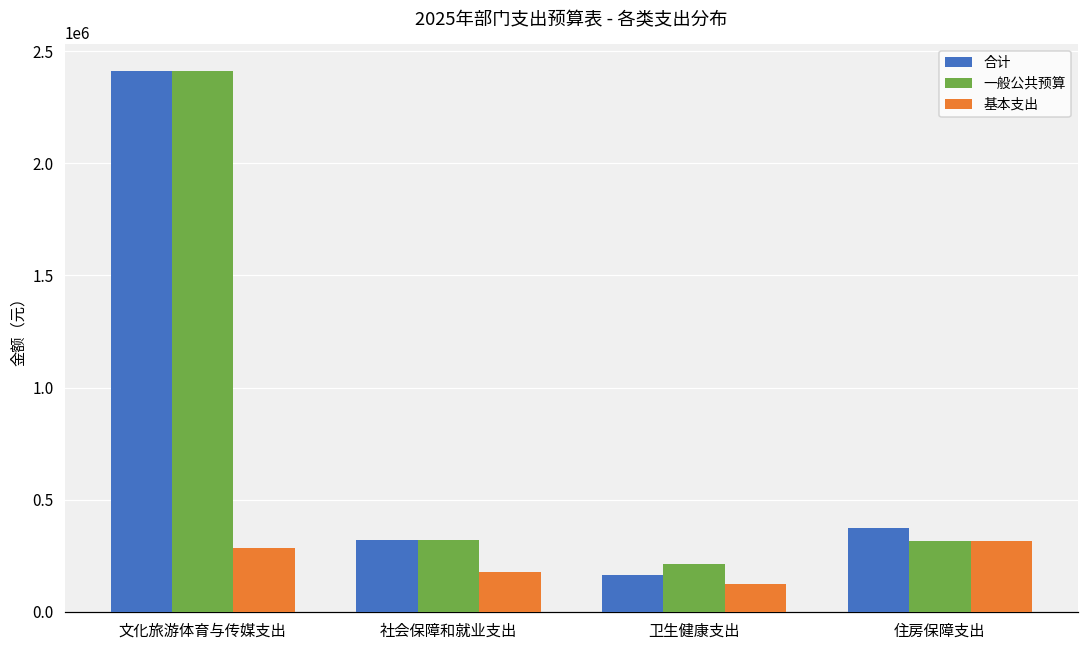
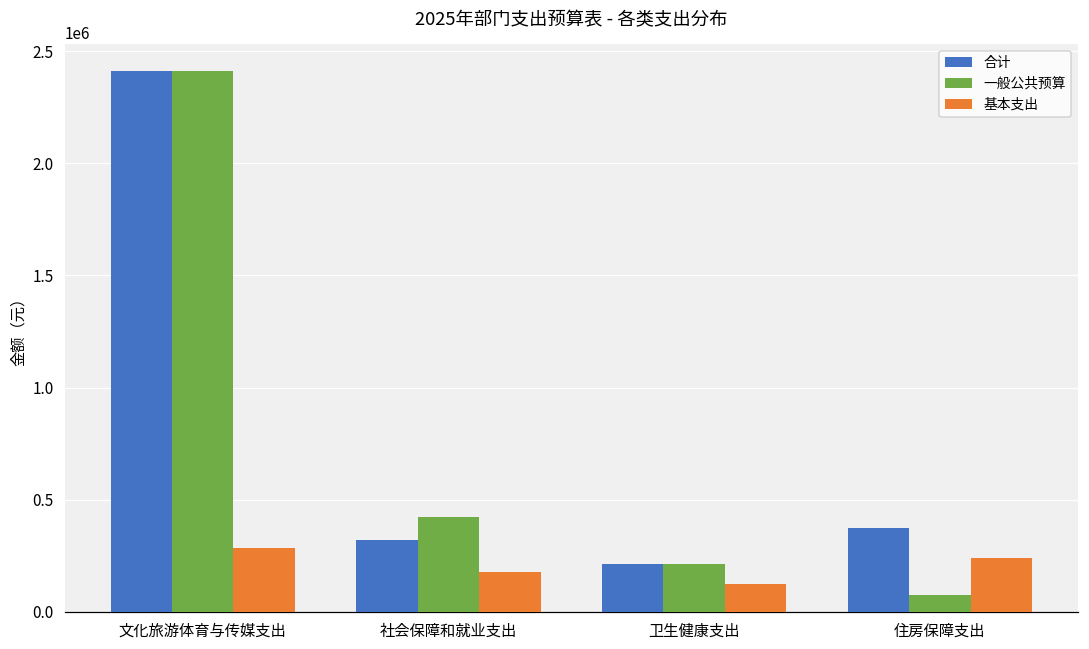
  {
    "合计": {
      "文化旅游体育与传媒支出": 2410000,
      "社会保障和就业支出": 320000,
-     "卫生健康支出": 170000,
+     "卫生健康支出": 210000,
      "住房保障支出": 370000
    },
    "一般公共预算": {
      "文化旅游体育与传媒支出": 2410000,
-     "社会保障和就业支出": 320000,
+     "社会保障和就业支出": 420000,
      "卫生健康支出": 210000,
-     "住房保障支出": 320000
+     "住房保障支出": 70000
    },
    "基本支出": {
      "文化旅游体育与传媒支出": 280000,
      "社会保障和就业支出": 180000,
      "卫生健康支出": 130000,
-     "住房保障支出": 320000
+     "住房保障支出": 240000
    }
  }
